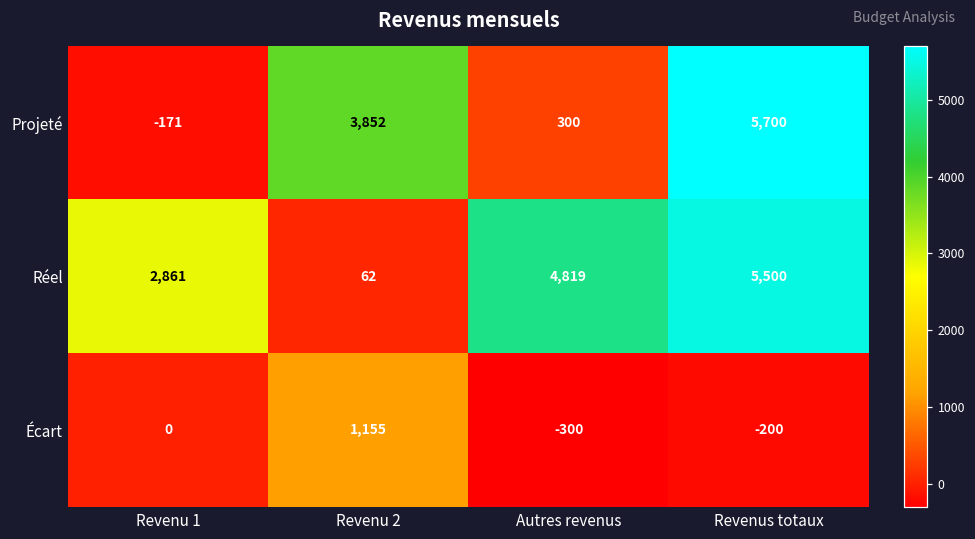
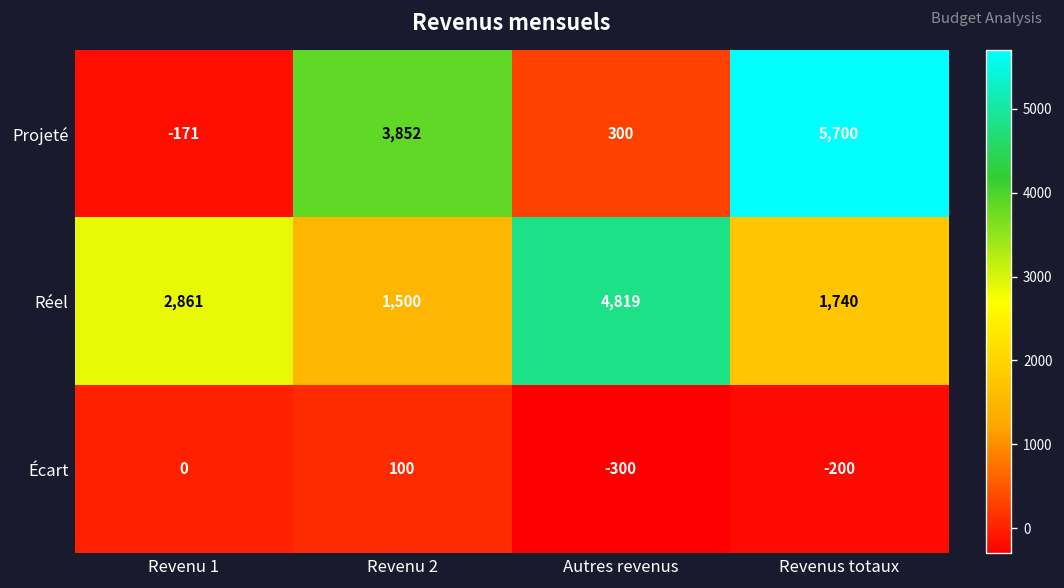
  {
    "Projeté": {
      "Revenu 1": "-171",
      "Revenu 2": "3,852",
      "Autres revenus": "300",
      "Revenus totaux": "5,700"
    },
    "Réel": {
      "Revenu 1": "2,861",
-     "Revenu 2": "62",
+     "Revenu 2": "1,500",
      "Autres revenus": "4,819",
-     "Revenus totaux": "5,500"
+     "Revenus totaux": "1,740"
    },
    "Écart": {
      "Revenu 1": "0",
-     "Revenu 2": "1,155",
+     "Revenu 2": "100",
      "Autres revenus": "-300",
      "Revenus totaux": "-200"
    }
  }
